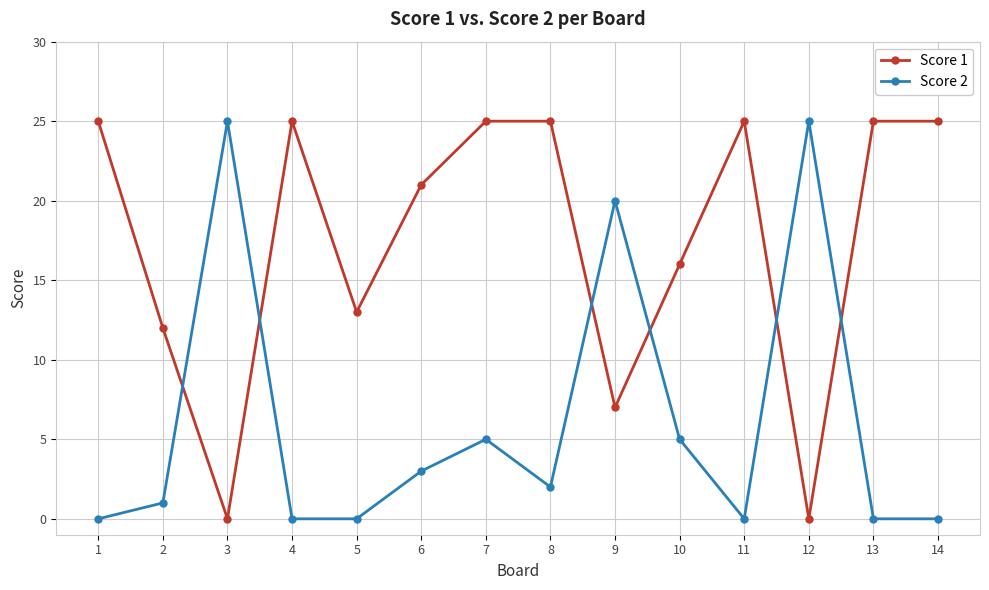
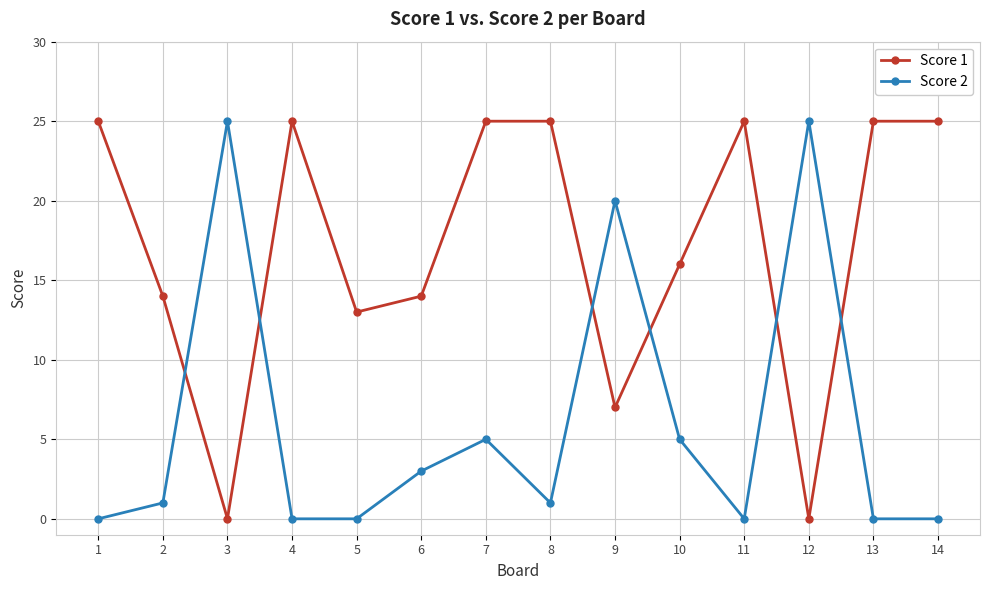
  {
    "Score 1": {
      "1": 25,
-     "2": 12,
+     "2": 14,
      "3": 0,
      "4": 25,
      "5": 13,
-     "6": 21,
+     "6": 14,
      "7": 25,
      "8": 25,
      "9": 7,
      "10": 16,
      "11": 25,
      "12": 0,
      "13": 25,
      "14": 25
    },
    "Score 2": {
      "1": 0,
      "2": 1,
      "3": 25,
      "4": 0,
      "5": 0,
      "6": 3,
      "7": 5,
-     "8": 2,
+     "8": 1,
      "9": 20,
      "10": 5,
      "11": 0,
      "12": 25,
      "13": 0,
      "14": 0
    }
  }
